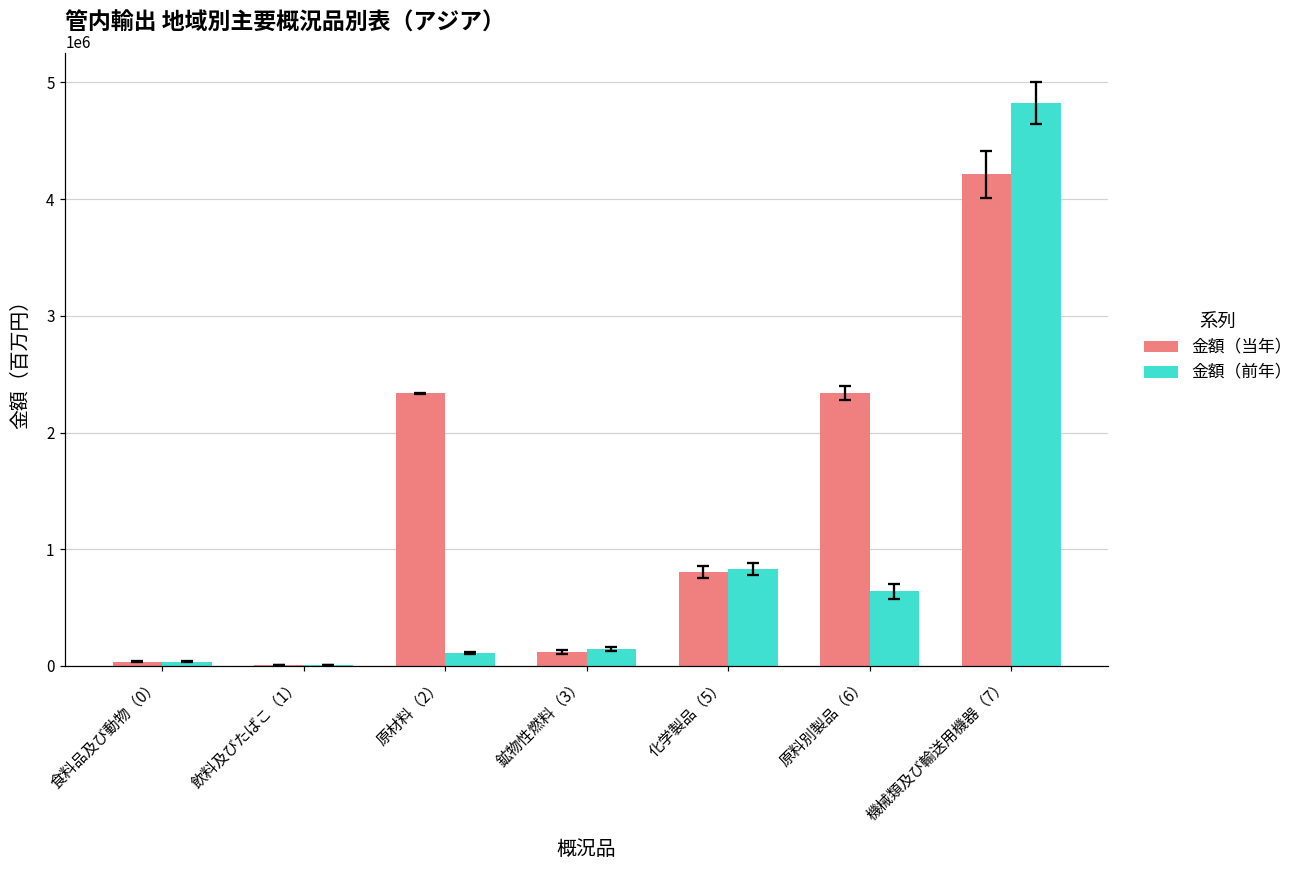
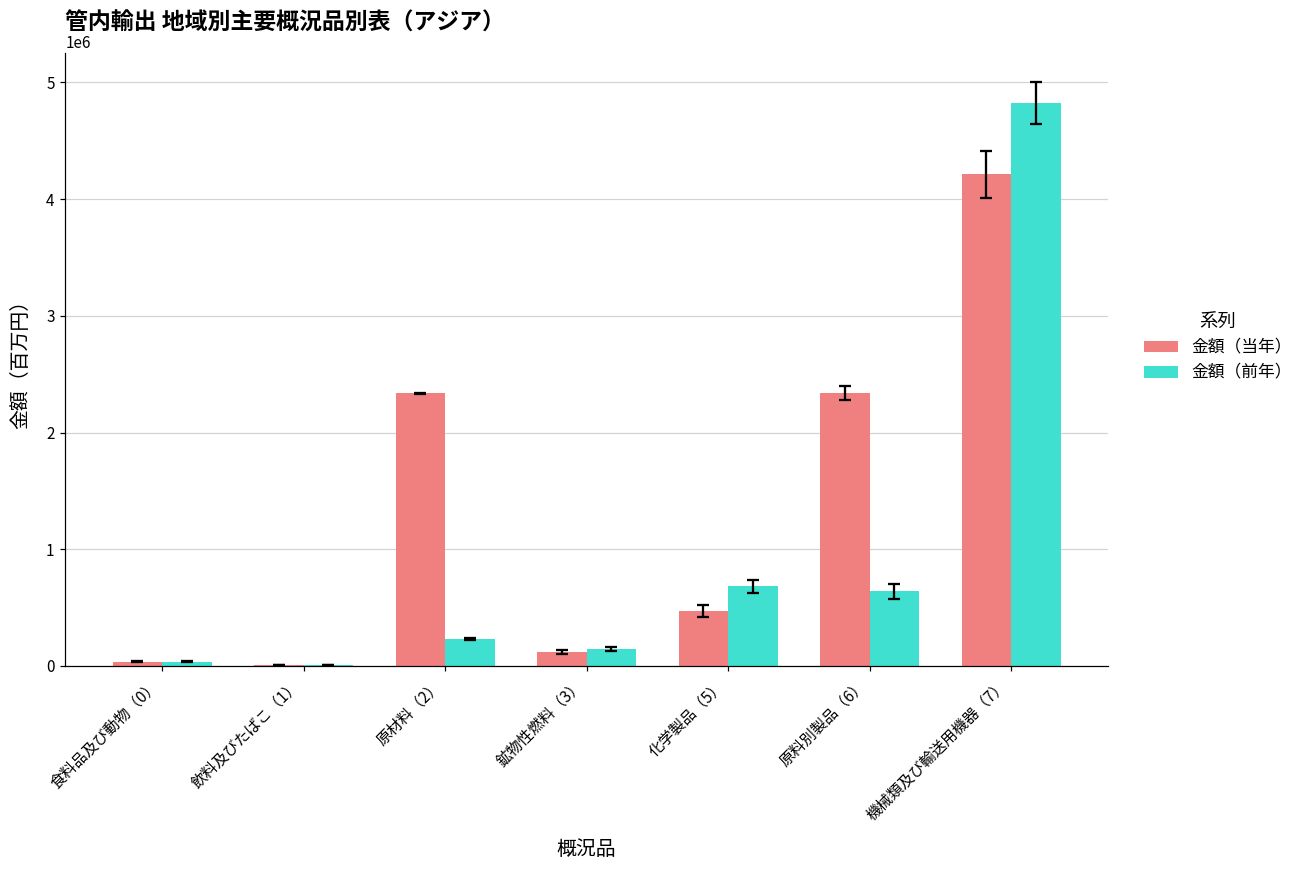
  {
    "金額（当年）": {
      "食料品及び動物（0）": 40000,
      "原材料（2）": 2330000,
      "鉱物性燃料（3）": 120000,
-     "化学製品（5）": 800000,
+     "化学製品（5）": 470000,
      "原料別製品（6）": 2330000,
      "機械類及び輸送用機器（7）": 4210000
    },
    "金額（前年）": {
      "食料品及び動物（0）": 40000,
-     "原材料（2）": 110000,
+     "原材料（2）": 230000,
      "鉱物性燃料（3）": 150000,
-     "化学製品（5）": 830000,
+     "化学製品（5）": 680000,
      "原料別製品（6）": 640000,
      "機械類及び輸送用機器（7）": 4830000
    }
  }
